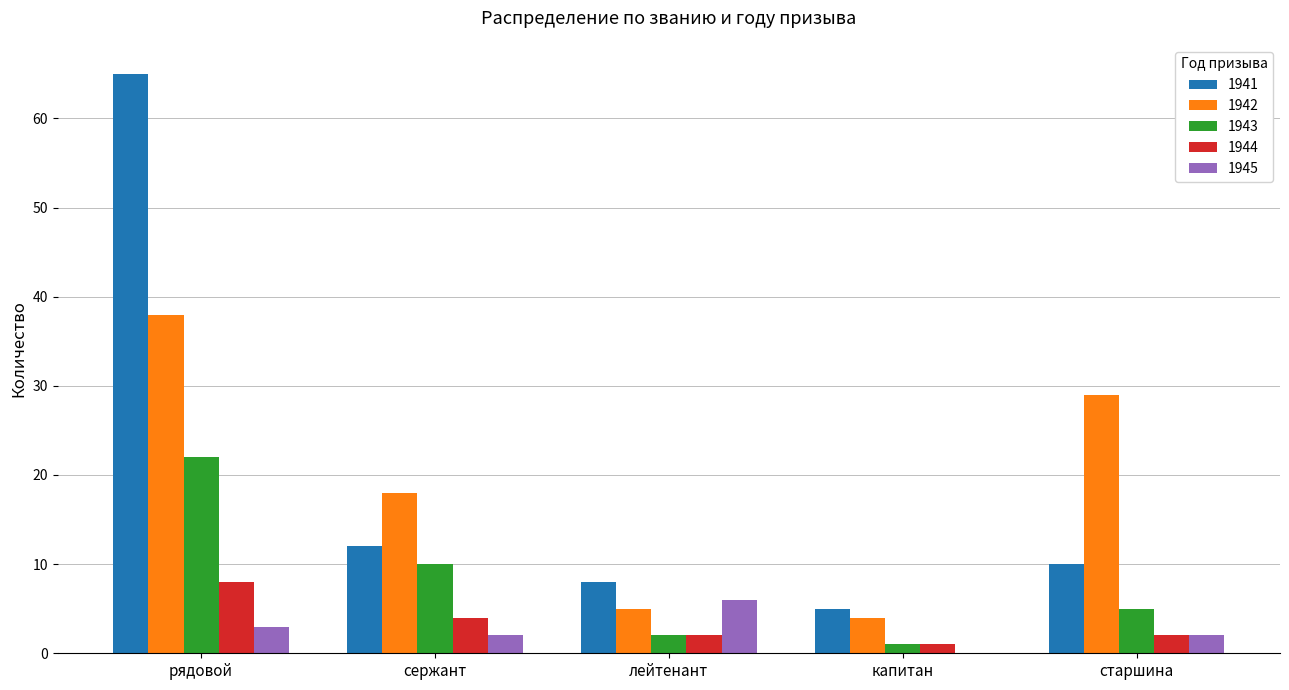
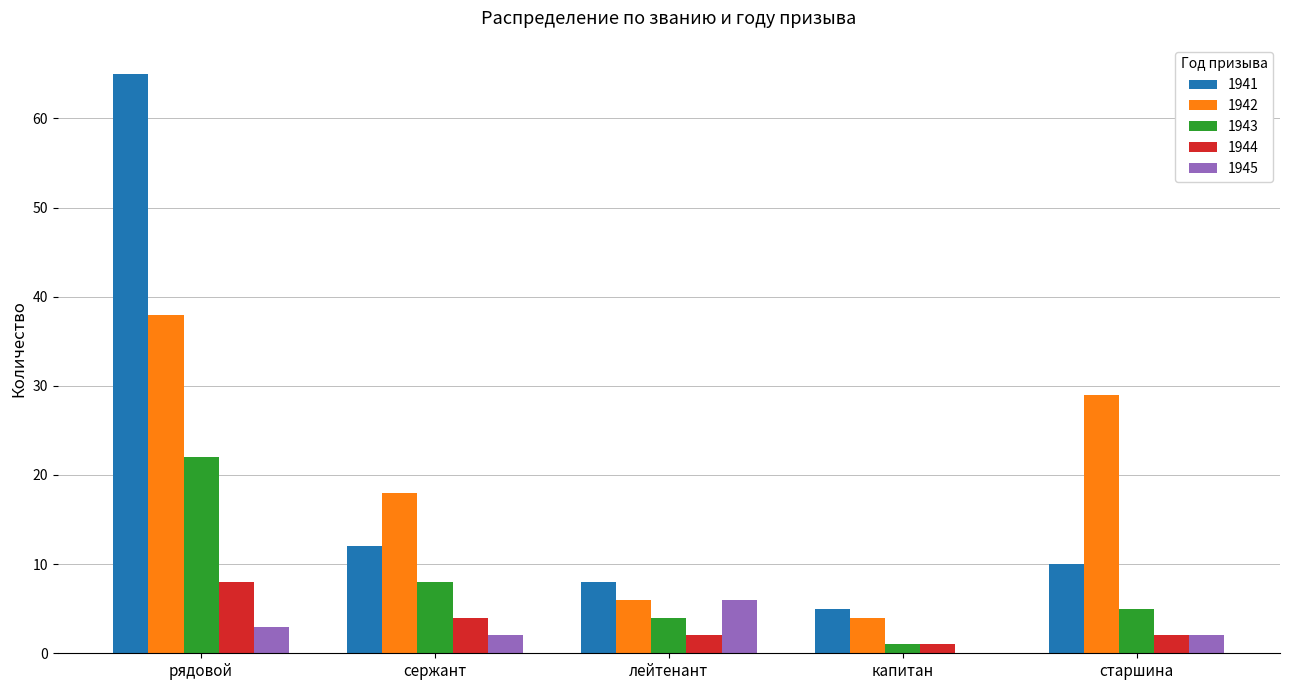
  {
    "1941": {
      "рядовой": 65,
      "сержант": 12,
      "лейтенант": 8,
      "капитан": 5,
      "старшина": 10
    },
    "1942": {
      "рядовой": 38,
      "сержант": 18,
-     "лейтенант": 5,
+     "лейтенант": 6,
      "капитан": 4,
      "старшина": 29
    },
    "1943": {
      "рядовой": 22,
-     "сержант": 10,
-     "лейтенант": 2,
+     "сержант": 8,
+     "лейтенант": 4,
      "капитан": 1,
      "старшина": 5
    },
    "1944": {
      "рядовой": 8,
      "сержант": 4,
      "лейтенант": 2,
      "капитан": 1,
      "старшина": 2
    },
    "1945": {
      "рядовой": 3,
      "сержант": 2,
      "лейтенант": 6,
      "капитан": 0,
      "старшина": 2
    }
  }
